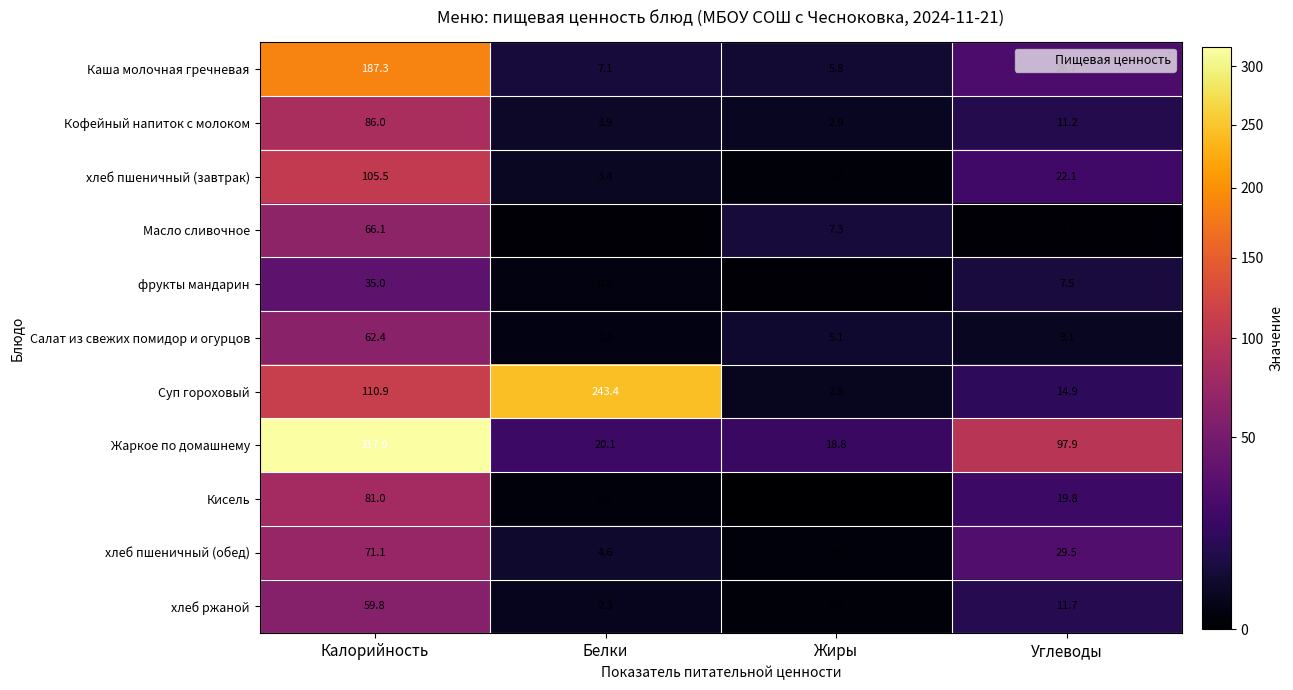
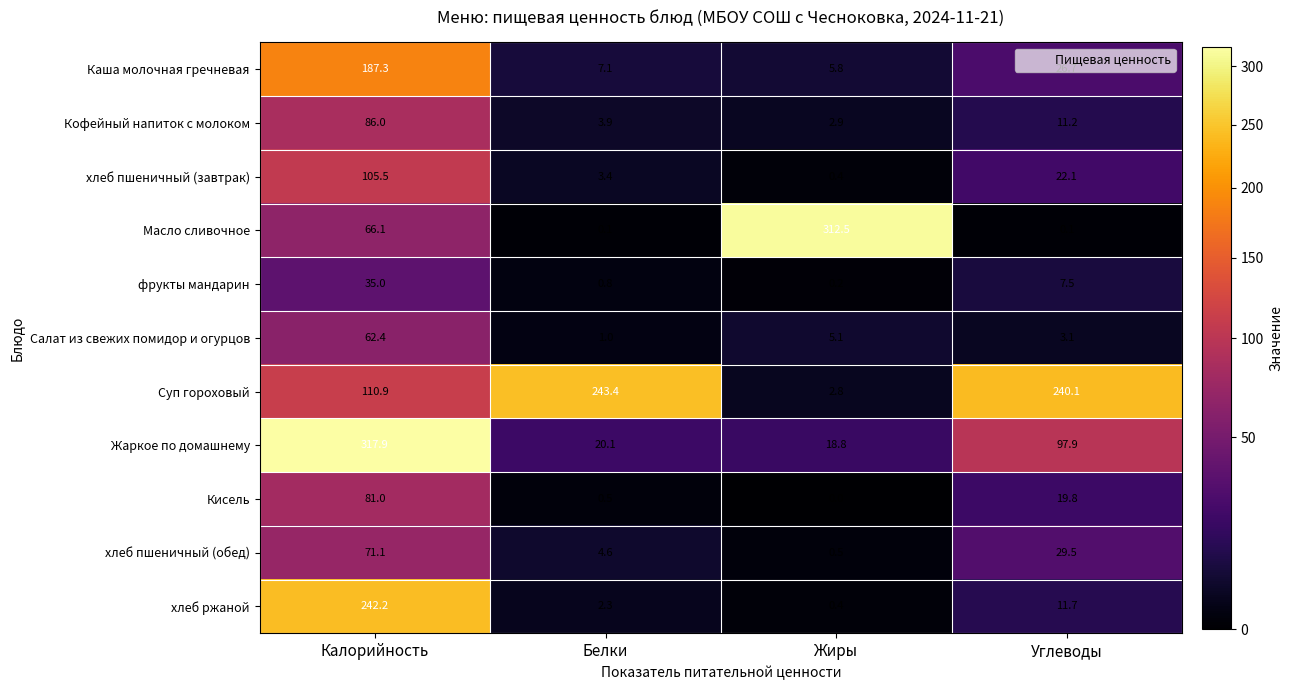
  {
    "Каша молочная гречневая": {
      "Калорийность": 187.3,
      "Белки": 7.1,
      "Жиры": 5.8
    },
    "Кофейный напиток с молоком": {
      "Калорийность": 86.0,
      "Углеводы": 11.2
    },
    "хлеб пшеничный (завтрак)": {
      "Калорийность": 105.5,
      "Углеводы": 22.1
    },
    "Масло сливочное": {
      "Калорийность": 66.1,
-     "Жиры": 7.3
+     "Жиры": 312.5
    },
    "фрукты мандарин": {
      "Калорийность": 35.0,
      "Углеводы": 7.5
    },
    "Салат из свежих помидор и огурцов": {
      "Калорийность": 62.4
    },
    "Суп гороховый": {
      "Калорийность": 110.9,
      "Белки": 243.4,
-     "Углеводы": 14.9
+     "Углеводы": 240.1
    },
    "Жаркое по домашнему": {
      "Калорийность": 317.9,
      "Белки": 20.1,
      "Жиры": 18.8,
      "Углеводы": 97.9
    },
    "Кисель": {
      "Калорийность": 81.0,
      "Углеводы": 19.8
    },
    "хлеб пшеничный (обед)": {
      "Калорийность": 71.1,
      "Углеводы": 29.5
    },
    "хлеб ржаной": {
-     "Калорийность": 59.8,
+     "Калорийность": 242.2,
      "Углеводы": 11.7
    }
  }
